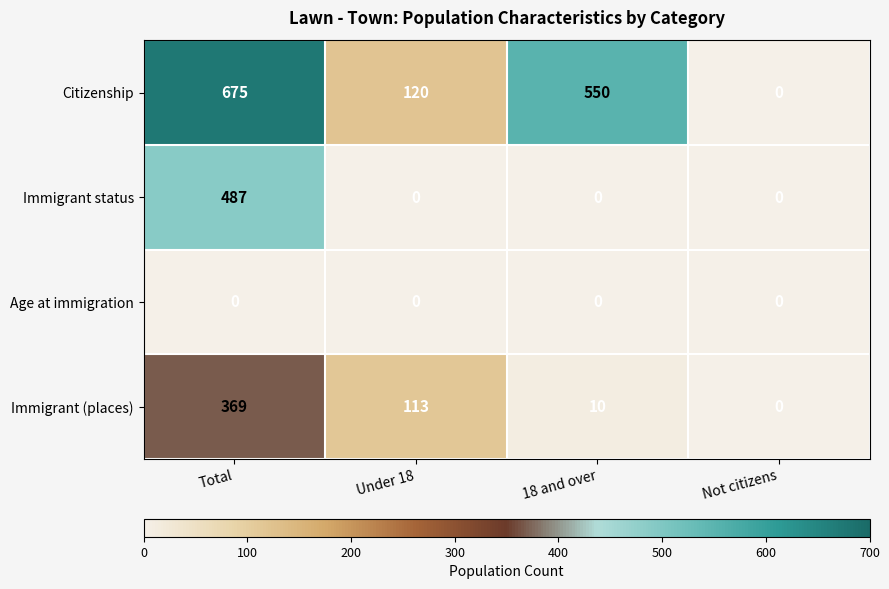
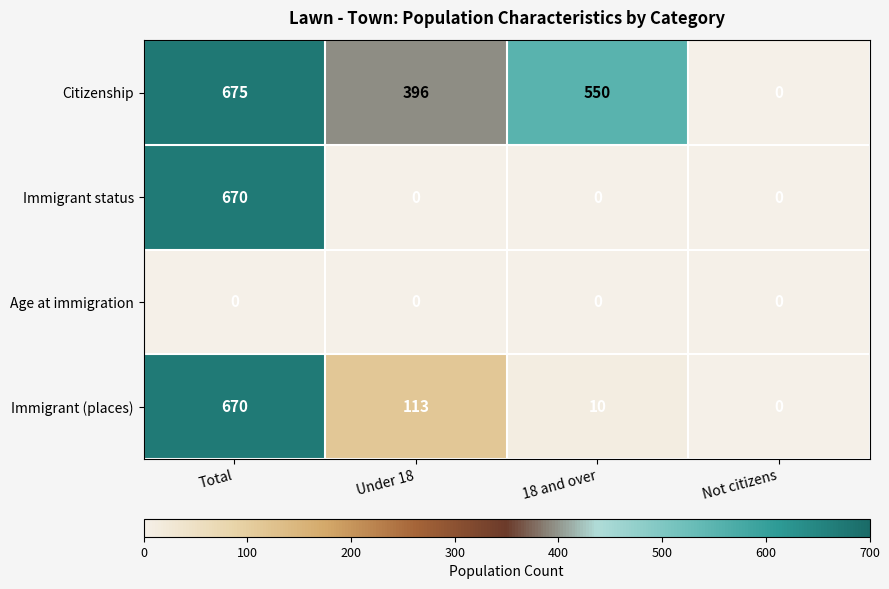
  {
    "Citizenship": {
      "Total": 675,
-     "Under 18": 120,
+     "Under 18": 396,
      "18 and over": 550
    },
    "Immigrant status": {
-     "Total": 487
+     "Total": 670
    },
    "Immigrant (places)": {
-     "Total": 369,
+     "Total": 670,
      "Under 18": 113
    }
  }
